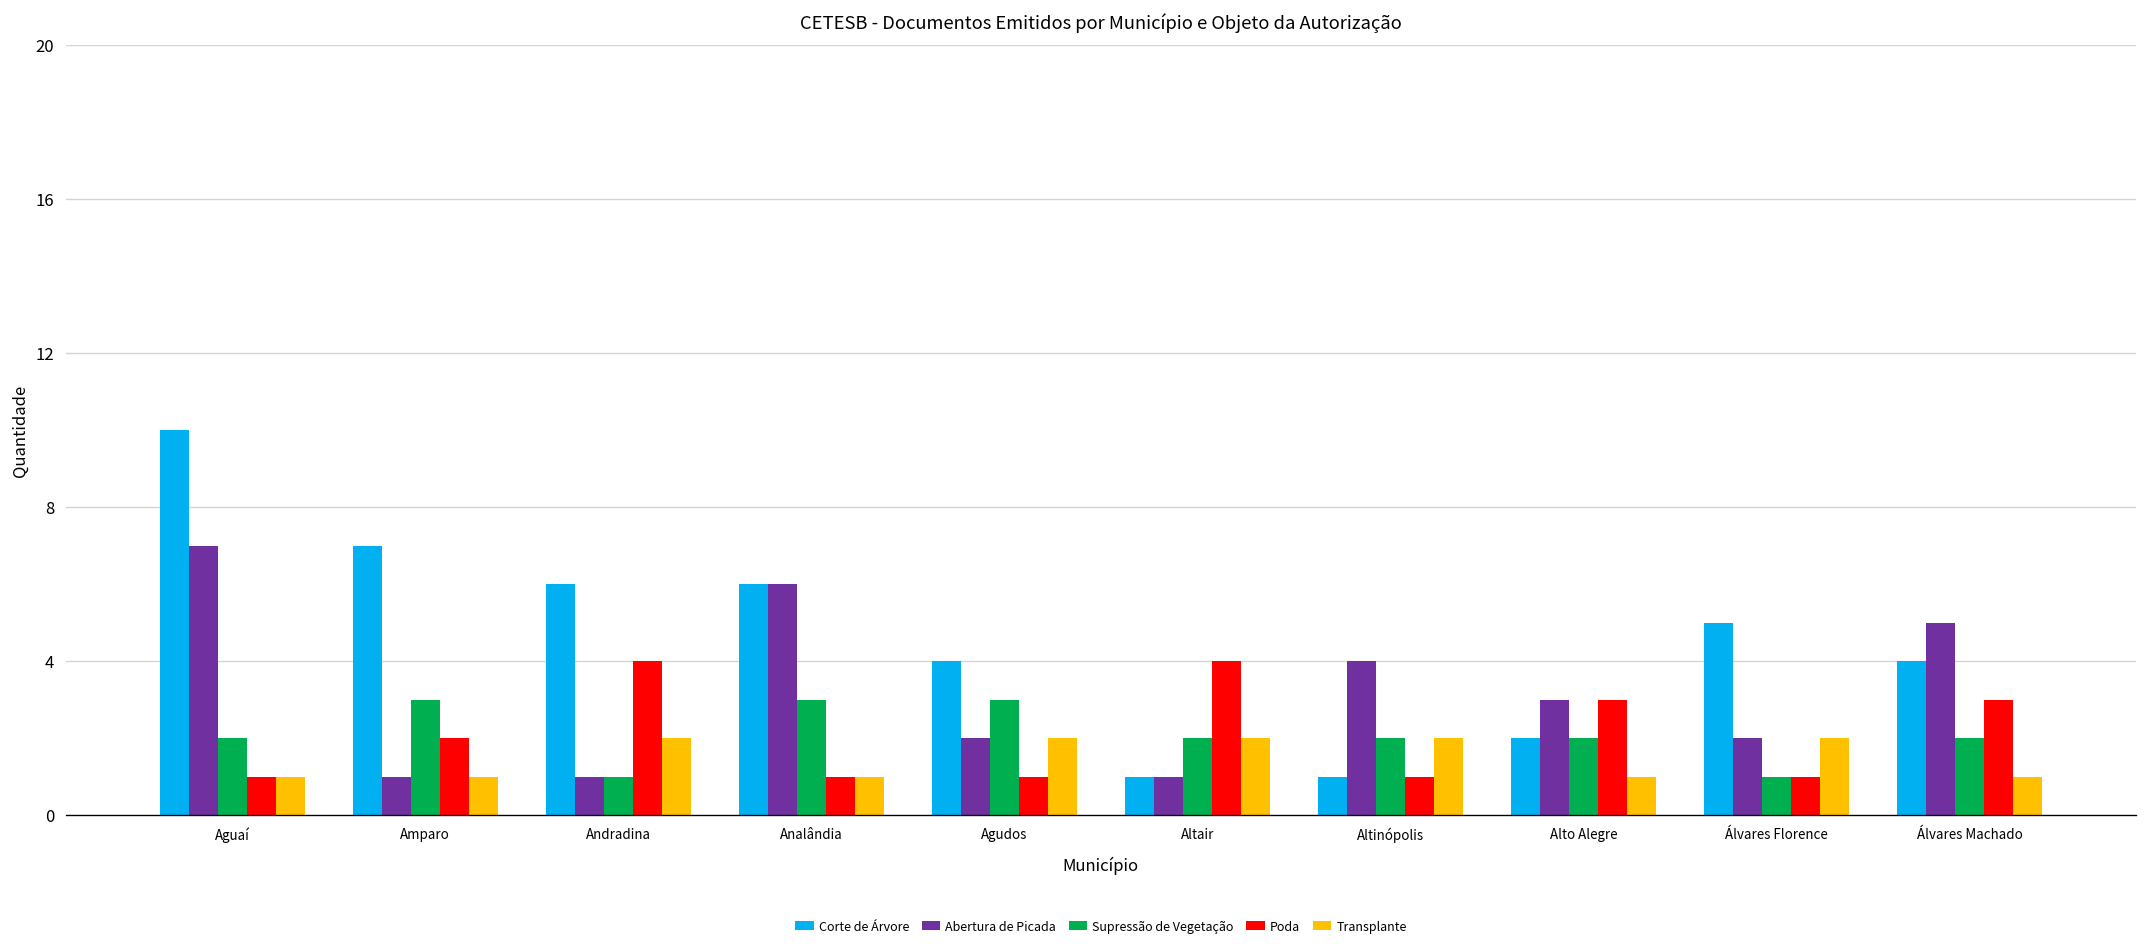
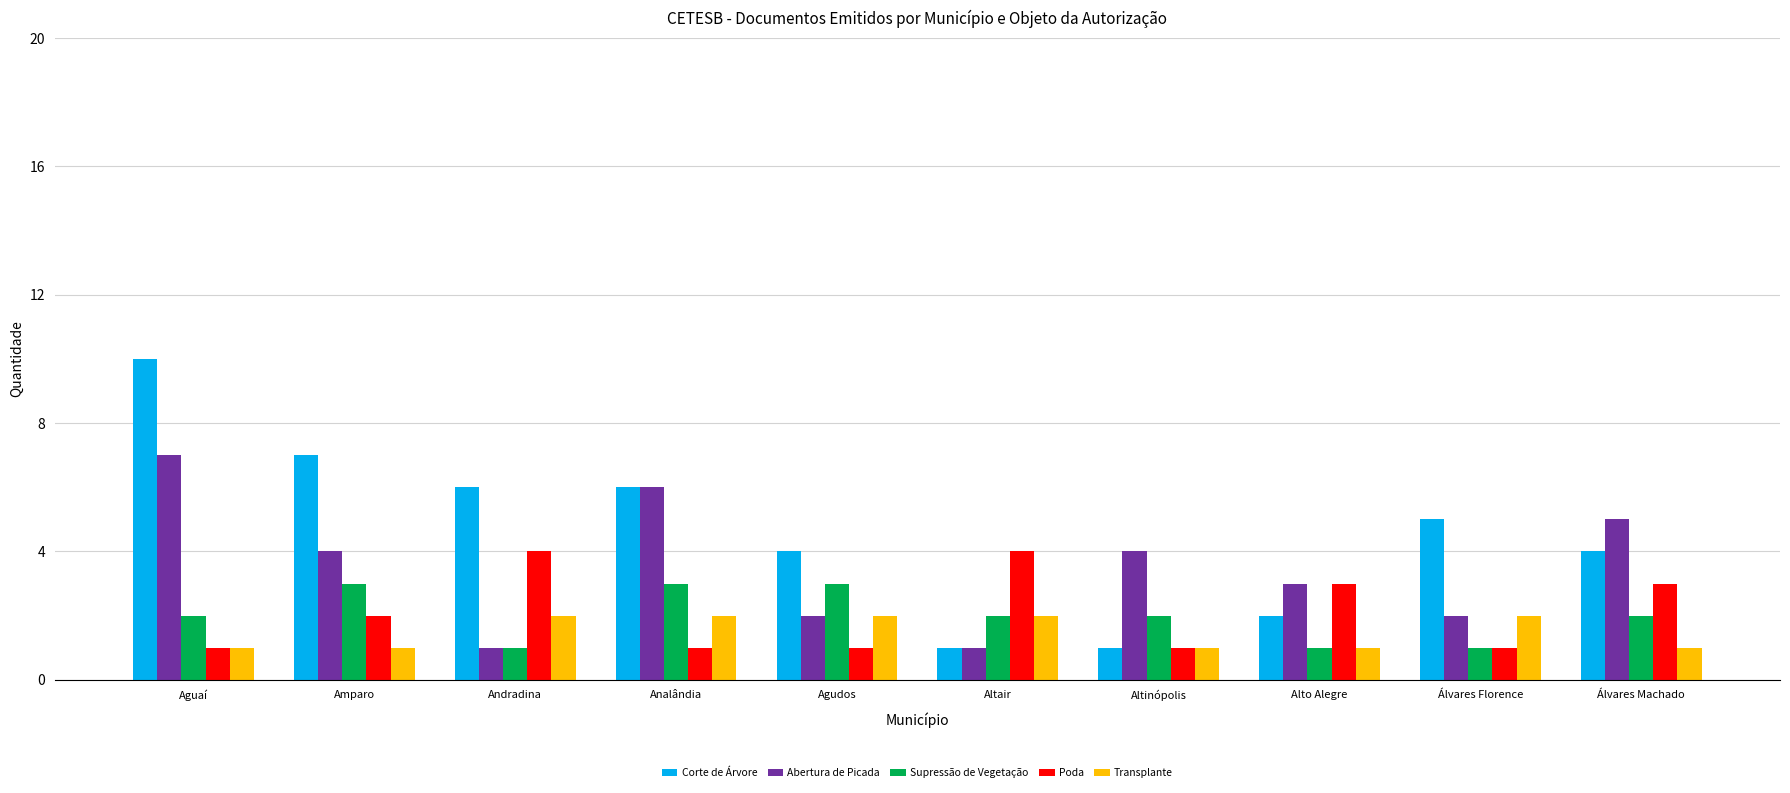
  {
    "Corte de Árvore": {
      "Aguaí": 10,
      "Amparo": 7,
      "Andradina": 6,
      "Analândia": 6,
      "Agudos": 4,
      "Altair": 1,
      "Altinópolis": 1,
      "Alto Alegre": 2,
      "Álvares Florence": 5,
      "Álvares Machado": 4
    },
    "Abertura de Picada": {
      "Aguaí": 7,
-     "Amparo": 1,
+     "Amparo": 4,
      "Andradina": 1,
      "Analândia": 6,
      "Agudos": 2,
      "Altair": 1,
      "Altinópolis": 4,
      "Alto Alegre": 3,
      "Álvares Florence": 2,
      "Álvares Machado": 5
    },
    "Supressão de Vegetação": {
      "Aguaí": 2,
      "Amparo": 3,
      "Andradina": 1,
      "Analândia": 3,
      "Agudos": 3,
      "Altair": 2,
      "Altinópolis": 2,
-     "Alto Alegre": 2,
+     "Alto Alegre": 1,
      "Álvares Florence": 1,
      "Álvares Machado": 2
    },
    "Poda": {
      "Aguaí": 1,
      "Amparo": 2,
      "Andradina": 4,
      "Analândia": 1,
      "Agudos": 1,
      "Altair": 4,
      "Altinópolis": 1,
      "Alto Alegre": 3,
      "Álvares Florence": 1,
      "Álvares Machado": 3
    },
    "Transplante": {
      "Aguaí": 1,
      "Amparo": 1,
      "Andradina": 2,
-     "Analândia": 1,
+     "Analândia": 2,
      "Agudos": 2,
      "Altair": 2,
-     "Altinópolis": 2,
+     "Altinópolis": 1,
      "Alto Alegre": 1,
      "Álvares Florence": 2,
      "Álvares Machado": 1
    }
  }
